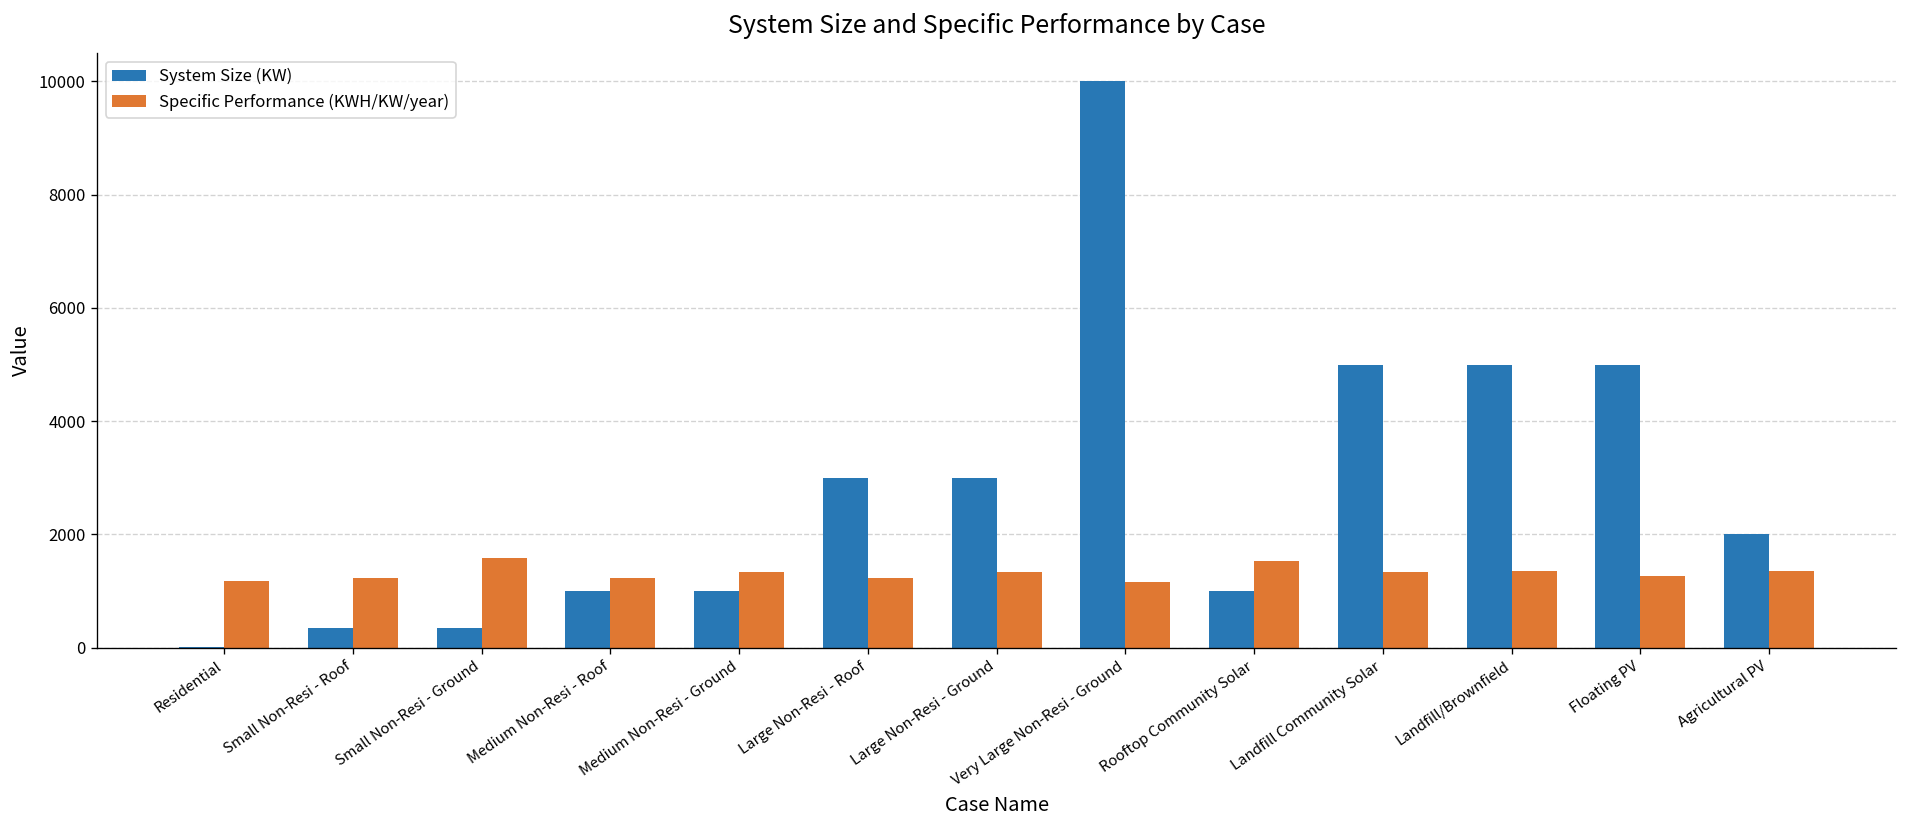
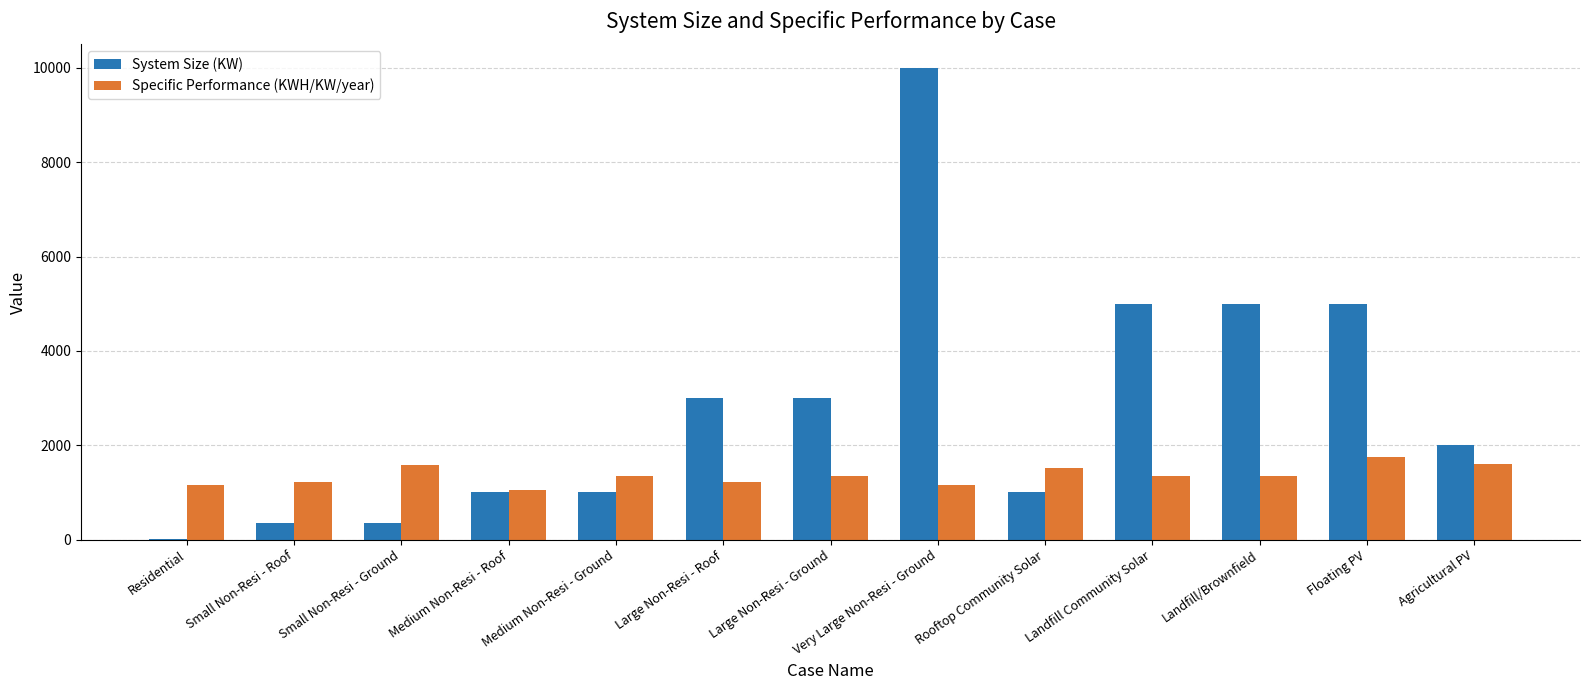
  {
    "System Size (KW)": {
      "Small Non-Resi - Roof": 400,
      "Small Non-Resi - Ground": 400,
      "Medium Non-Resi - Roof": 1000,
      "Medium Non-Resi - Ground": 1000,
      "Large Non-Resi - Roof": 3000,
      "Large Non-Resi - Ground": 3000,
      "Very Large Non-Resi - Ground": 10000,
      "Rooftop Community Solar": 1000,
      "Landfill Community Solar": 5000,
      "Landfill/Brownfield": 5000,
      "Floating PV": 5000,
      "Agricultural PV": 2000
    },
    "Specific Performance (KWH/KW/year)": {
      "Residential": 1200,
      "Small Non-Resi - Roof": 1200,
      "Small Non-Resi - Ground": 1600,
-     "Medium Non-Resi - Roof": 1200,
+     "Medium Non-Resi - Roof": 1100,
      "Medium Non-Resi - Ground": 1300,
      "Large Non-Resi - Roof": 1200,
      "Large Non-Resi - Ground": 1300,
      "Very Large Non-Resi - Ground": 1200,
      "Rooftop Community Solar": 1500,
      "Landfill Community Solar": 1300,
      "Landfill/Brownfield": 1300,
-     "Floating PV": 1300,
-     "Agricultural PV": 1300
+     "Floating PV": 1700,
+     "Agricultural PV": 1600
    }
  }
